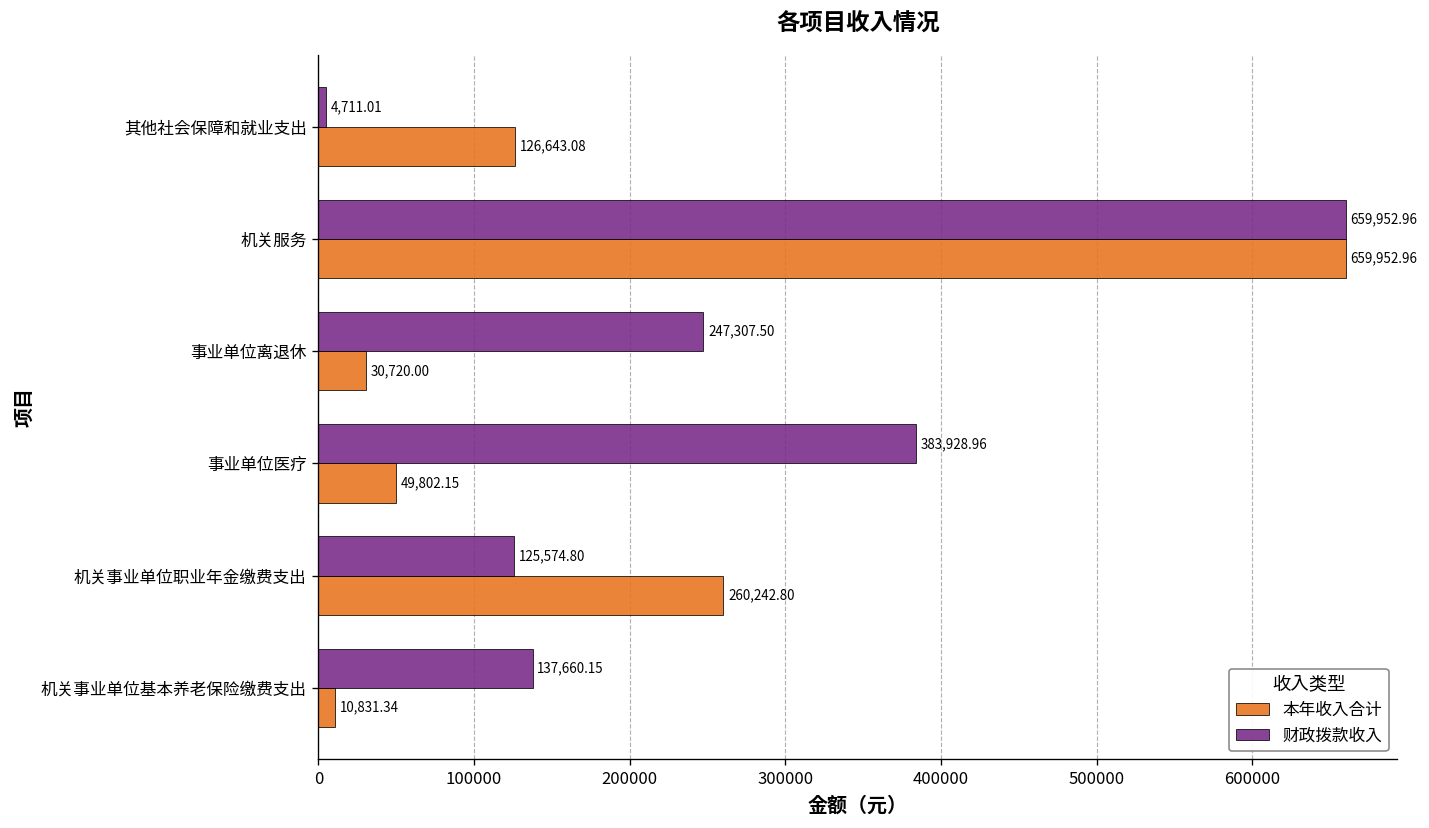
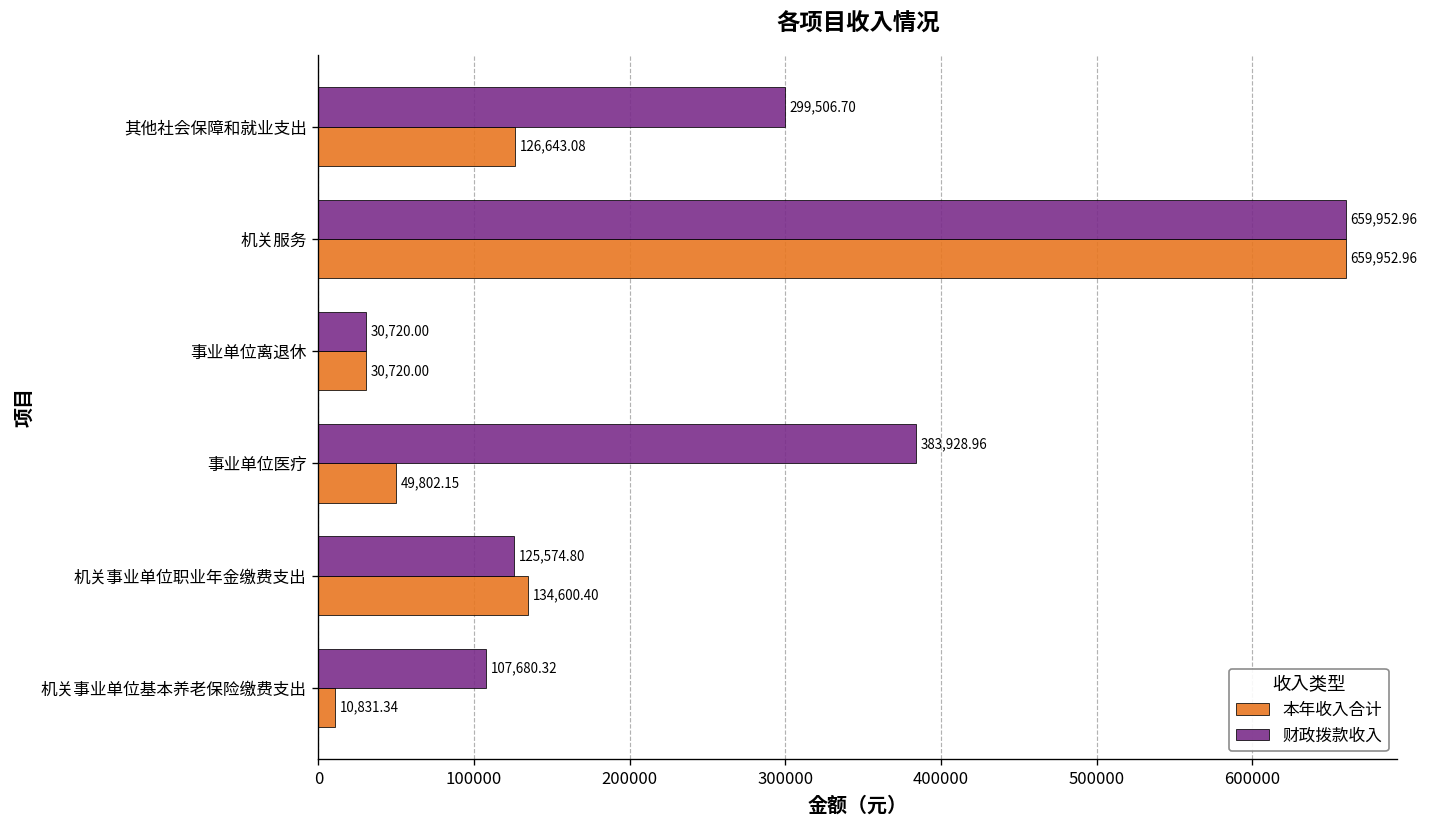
  {
    "本年收入合计": {
      "其他社会保障和就业支出": "126,643.08",
      "机关服务": "659,952.96",
      "事业单位离退休": "30,720.00",
      "事业单位医疗": "49,802.15",
-     "机关事业单位职业年金缴费支出": "260,242.80",
+     "机关事业单位职业年金缴费支出": "134,600.40",
      "机关事业单位基本养老保险缴费支出": "10,831.34"
    },
    "财政拨款收入": {
-     "其他社会保障和就业支出": "4,711.01",
+     "其他社会保障和就业支出": "299,506.70",
      "机关服务": "659,952.96",
-     "事业单位离退休": "247,307.50",
+     "事业单位离退休": "30,720.00",
      "事业单位医疗": "383,928.96",
      "机关事业单位职业年金缴费支出": "125,574.80",
-     "机关事业单位基本养老保险缴费支出": "137,660.15"
+     "机关事业单位基本养老保险缴费支出": "107,680.32"
    }
  }
